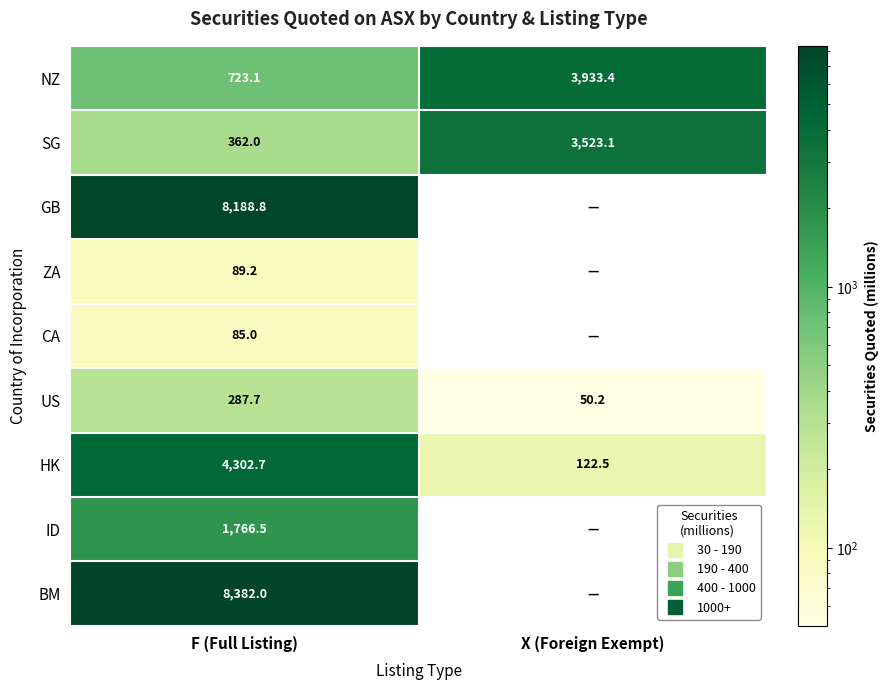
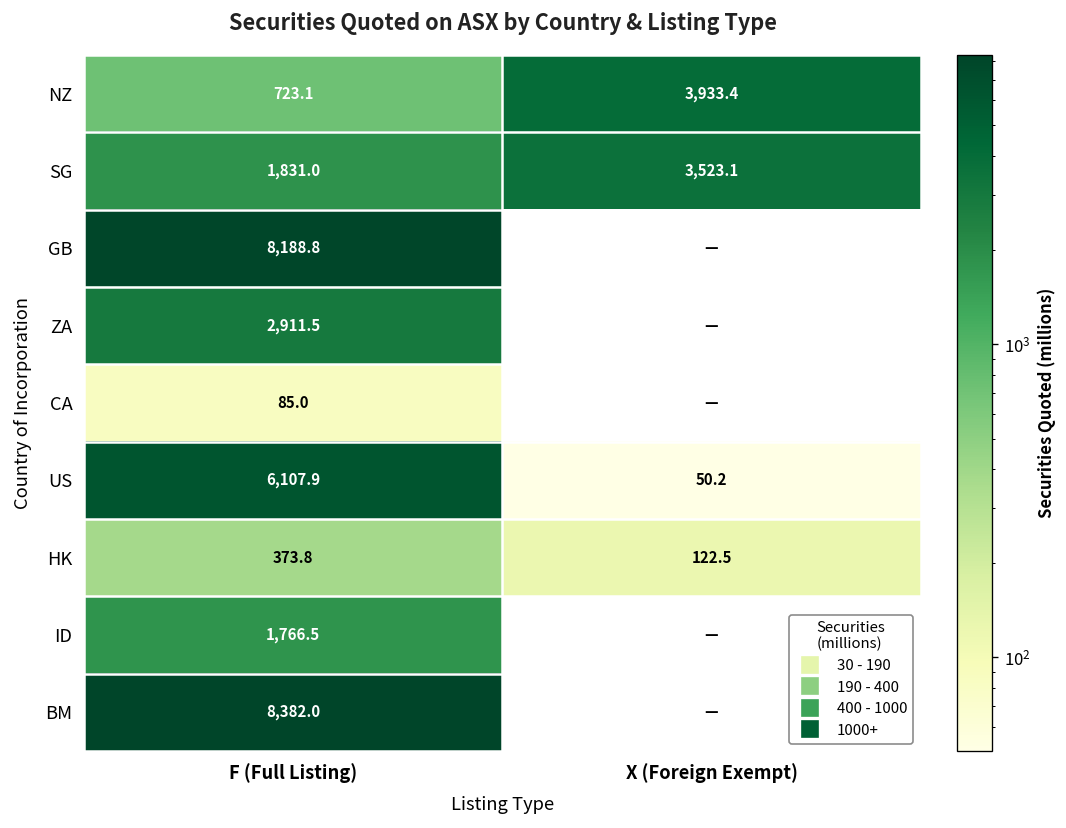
  {
    "NZ": {
      "F (Full Listing)": "723.1",
      "X (Foreign Exempt)": "3,933.4"
    },
    "SG": {
-     "F (Full Listing)": "362.0",
+     "F (Full Listing)": "1,831.0",
      "X (Foreign Exempt)": "3,523.1"
    },
    "GB": {
      "F (Full Listing)": "8,188.8"
    },
    "ZA": {
-     "F (Full Listing)": "89.2"
+     "F (Full Listing)": "2,911.5"
    },
    "CA": {
      "F (Full Listing)": "85.0"
    },
    "US": {
-     "F (Full Listing)": "287.7",
+     "F (Full Listing)": "6,107.9",
      "X (Foreign Exempt)": "50.2"
    },
    "HK": {
-     "F (Full Listing)": "4,302.7",
+     "F (Full Listing)": "373.8",
      "X (Foreign Exempt)": "122.5"
    },
    "ID": {
      "F (Full Listing)": "1,766.5"
    },
    "BM": {
      "F (Full Listing)": "8,382.0"
    }
  }
